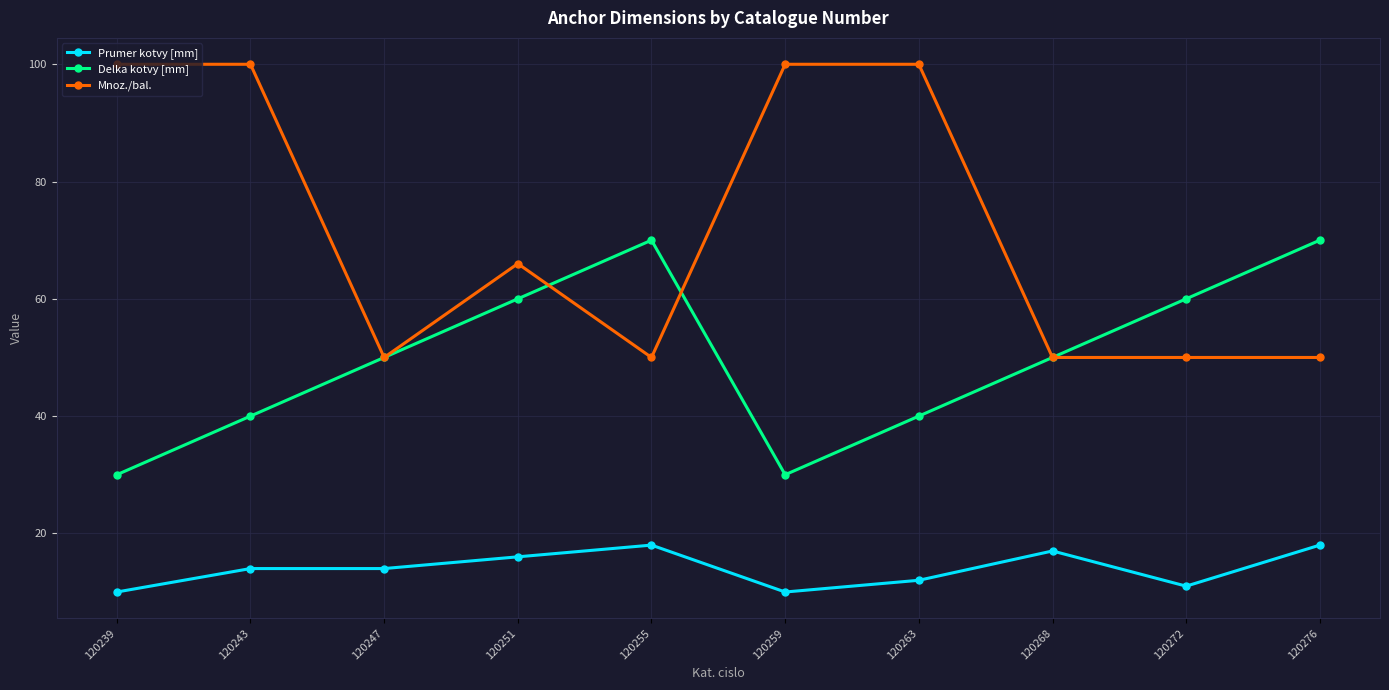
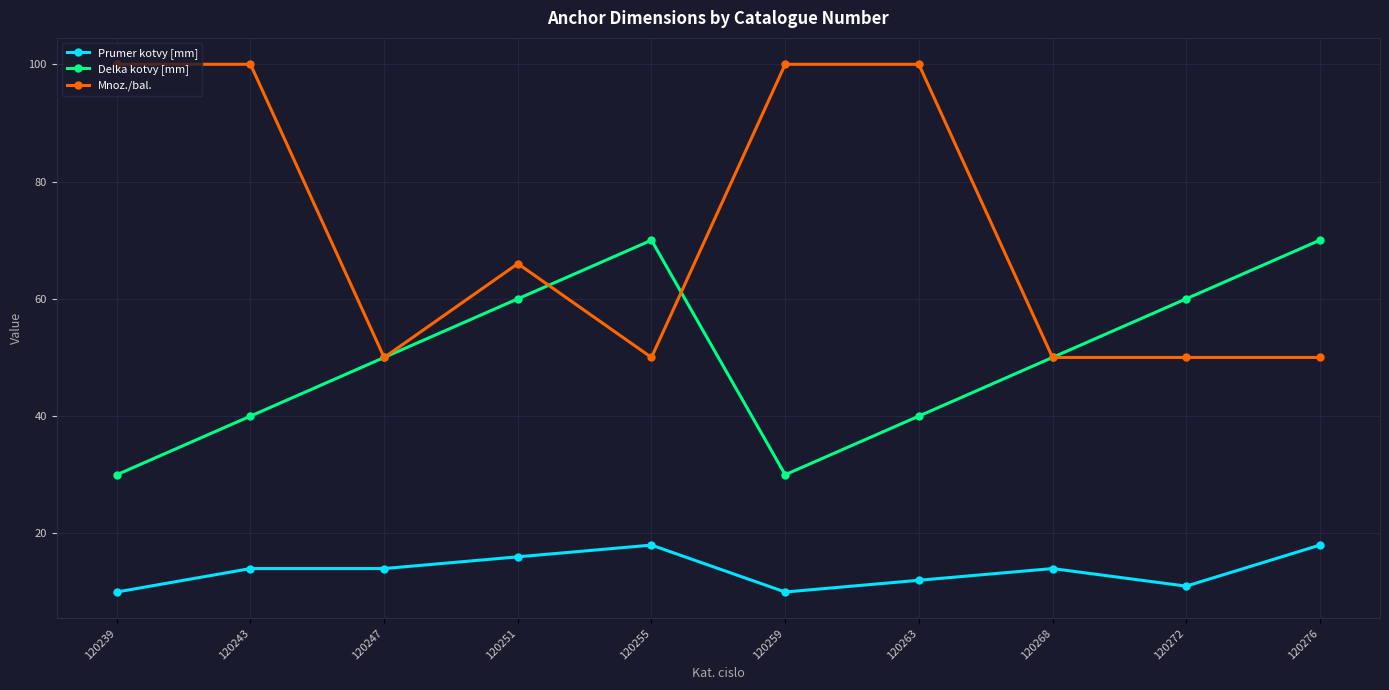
  {
    "Prumer kotvy [mm]": {
      "120239": 10,
      "120243": 14,
      "120247": 14,
      "120251": 16,
      "120255": 18,
      "120259": 10,
      "120263": 12,
-     "120268": 17,
+     "120268": 14,
      "120272": 11,
      "120276": 18
    },
    "Delka kotvy [mm]": {
      "120239": 30,
      "120243": 40,
      "120251": 60,
      "120255": 70,
      "120259": 30,
      "120263": 40,
      "120272": 60,
      "120276": 70
    },
    "Mnoz./bal.": {
      "120243": 100,
      "120251": 66,
      "120255": 50,
      "120259": 100,
      "120263": 100,
      "120272": 50,
      "120276": 50
    }
  }
